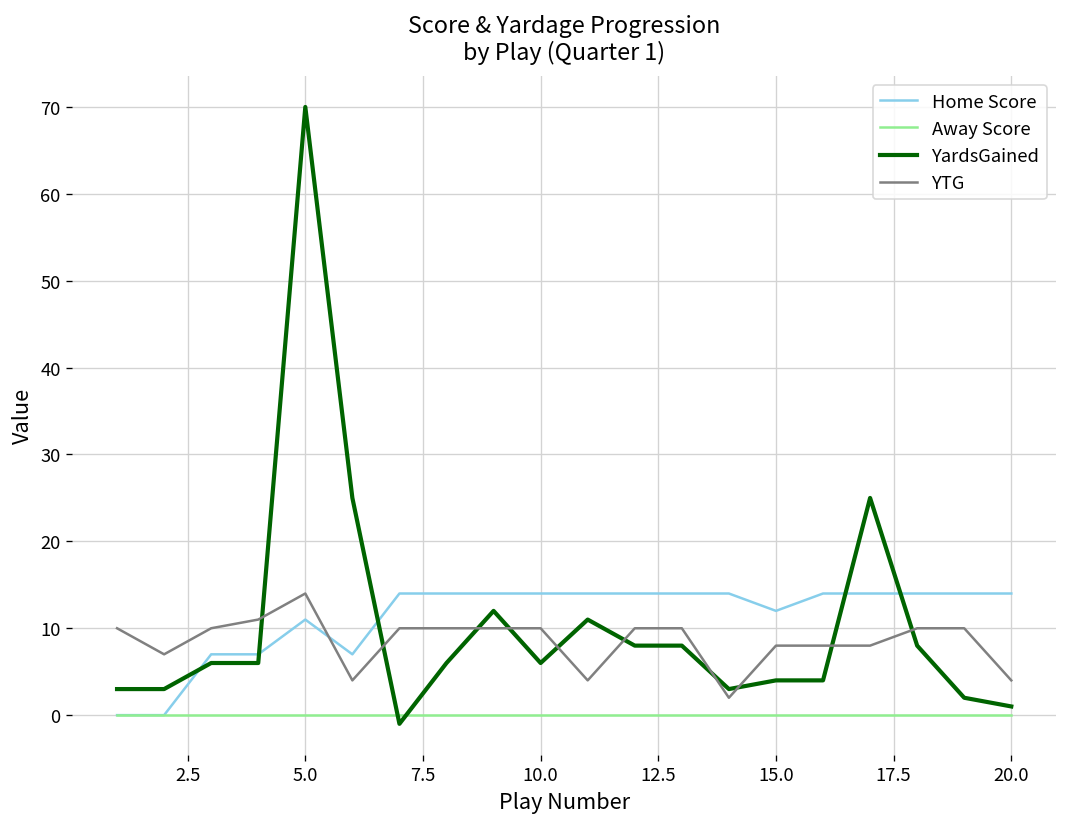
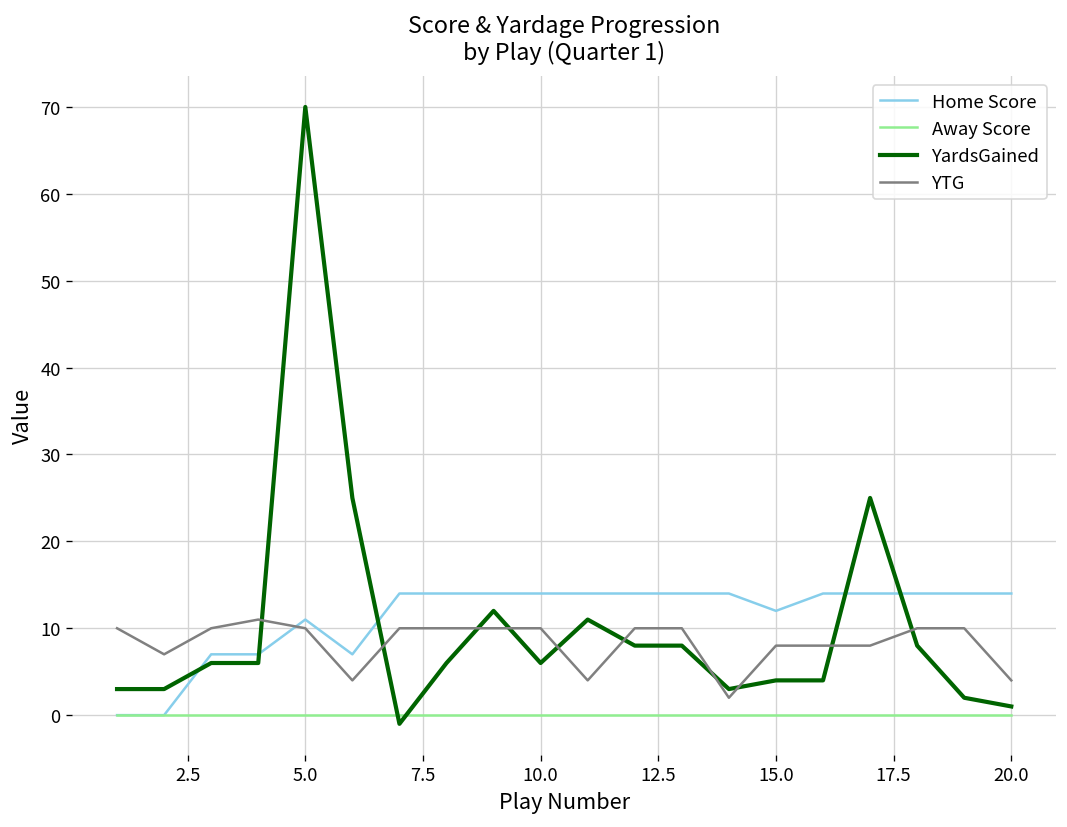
  {
    "Home Score": {
      "5.0": 11,
      "10.0": 14,
      "15.0": 12,
      "20.0": 14
    },
    "Away Score": {
      "5.0": 0,
      "10.0": 0,
      "15.0": 0,
      "20.0": 0
    },
    "YardsGained": {
      "5.0": 70,
      "10.0": 6,
      "15.0": 4,
      "20.0": 1
    },
    "YTG": {
-     "5.0": 14,
+     "5.0": 10,
      "10.0": 10,
      "15.0": 8,
      "20.0": 4
    }
  }
